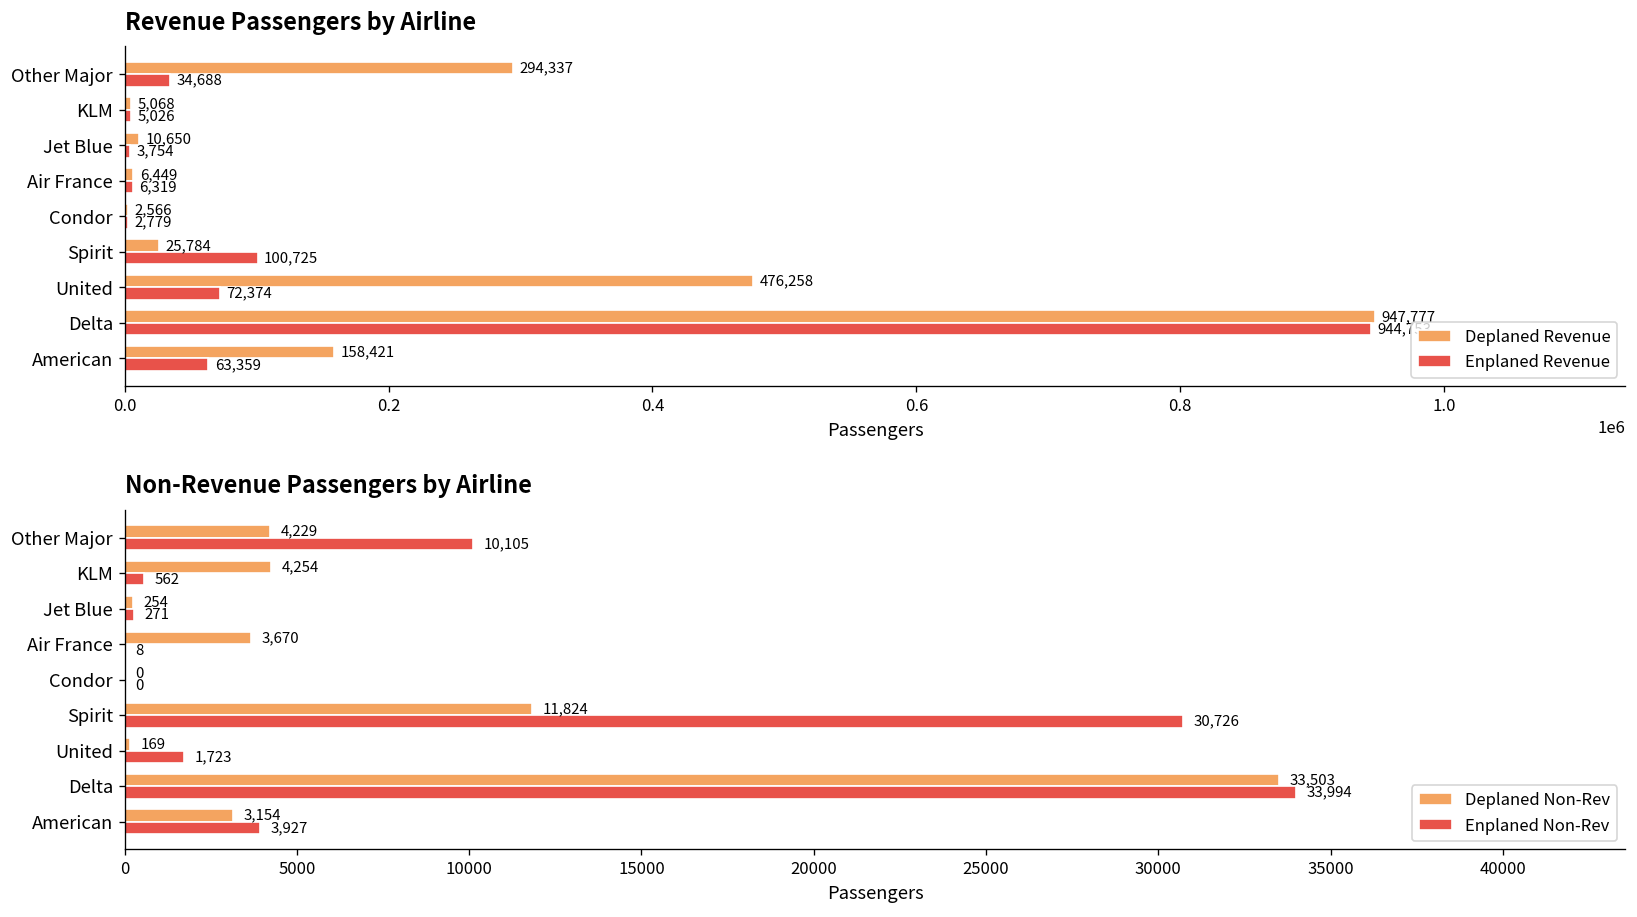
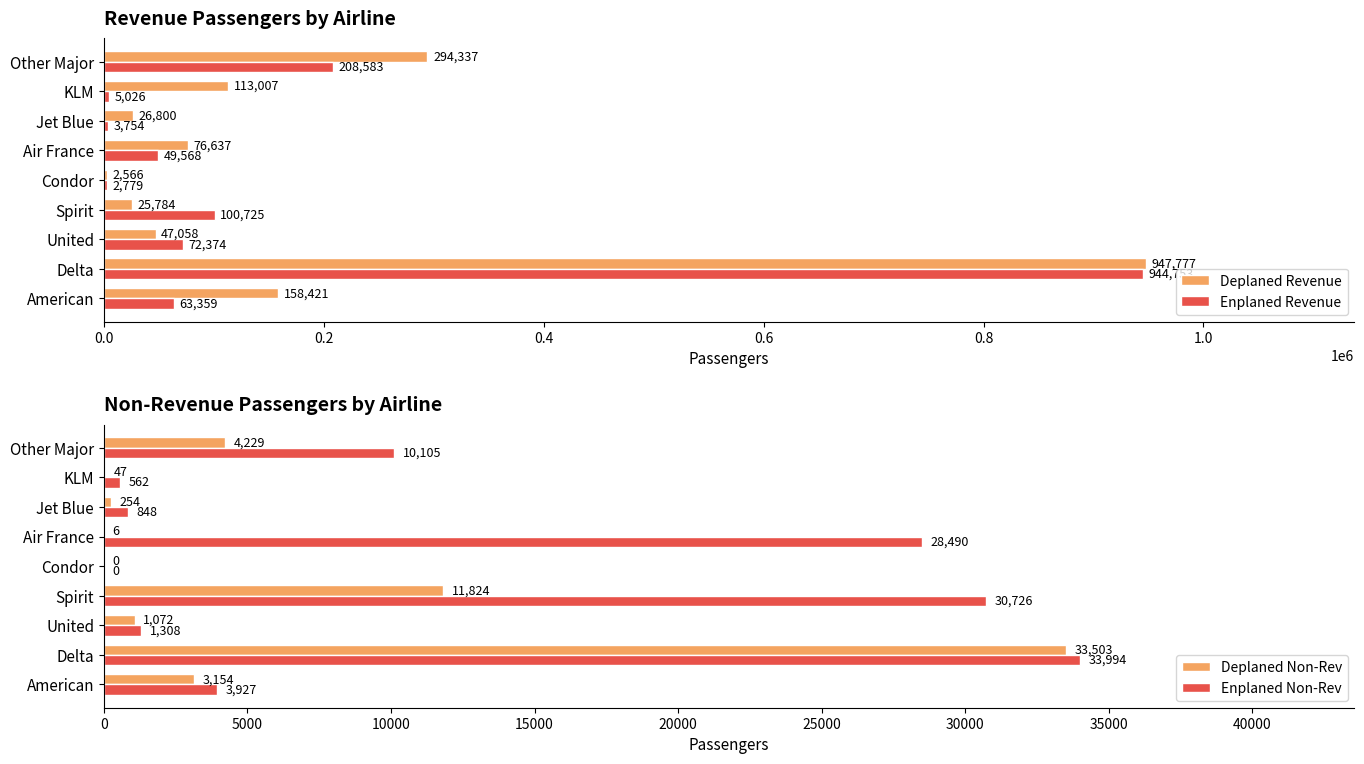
  {
    "Revenue Passengers by Airline": {
      "Deplaned Revenue": {
        "Other Major": "294,337",
-       "KLM": "5,068",
-       "Jet Blue": "10,650",
-       "Air France": "6,449",
+       "KLM": "113,007",
+       "Jet Blue": "26,800",
+       "Air France": "76,637",
        "Spirit": "25,784",
-       "United": "476,258",
+       "United": "47,058",
        "American": "158,421"
      },
      "Enplaned Revenue": {
-       "Other Major": "34,688",
+       "Other Major": "208,583",
        "KLM": "5,026",
        "Jet Blue": "3,754",
-       "Air France": "6,319",
+       "Air France": "49,568",
        "Spirit": "100,725",
        "United": "72,374",
        "American": "63,359"
      }
    },
    "Non-Revenue Passengers by Airline": {
      "Deplaned Non-Rev": {
        "Other Major": "4,229",
-       "KLM": "4,254",
+       "KLM": "47",
        "Jet Blue": "254",
-       "Air France": "3,670",
+       "Air France": "6",
        "Spirit": "11,824",
-       "United": "169",
+       "United": "1,072",
        "Delta": "33,503",
        "American": "3,154"
      },
      "Enplaned Non-Rev": {
        "Other Major": "10,105",
        "KLM": "562",
-       "Jet Blue": "271",
-       "Air France": "8",
+       "Jet Blue": "848",
+       "Air France": "28,490",
        "Spirit": "30,726",
-       "United": "1,723",
+       "United": "1,308",
        "Delta": "33,994",
        "American": "3,927"
      }
    }
  }
